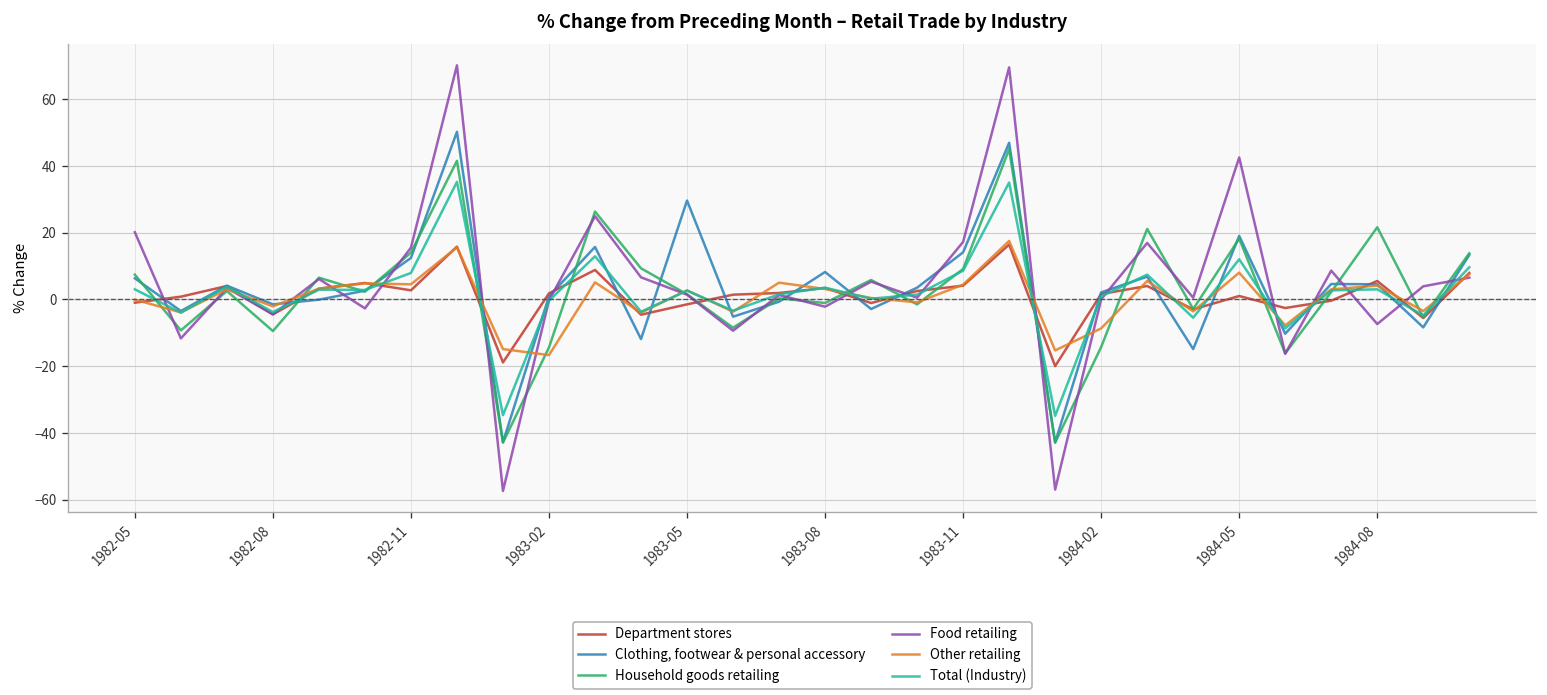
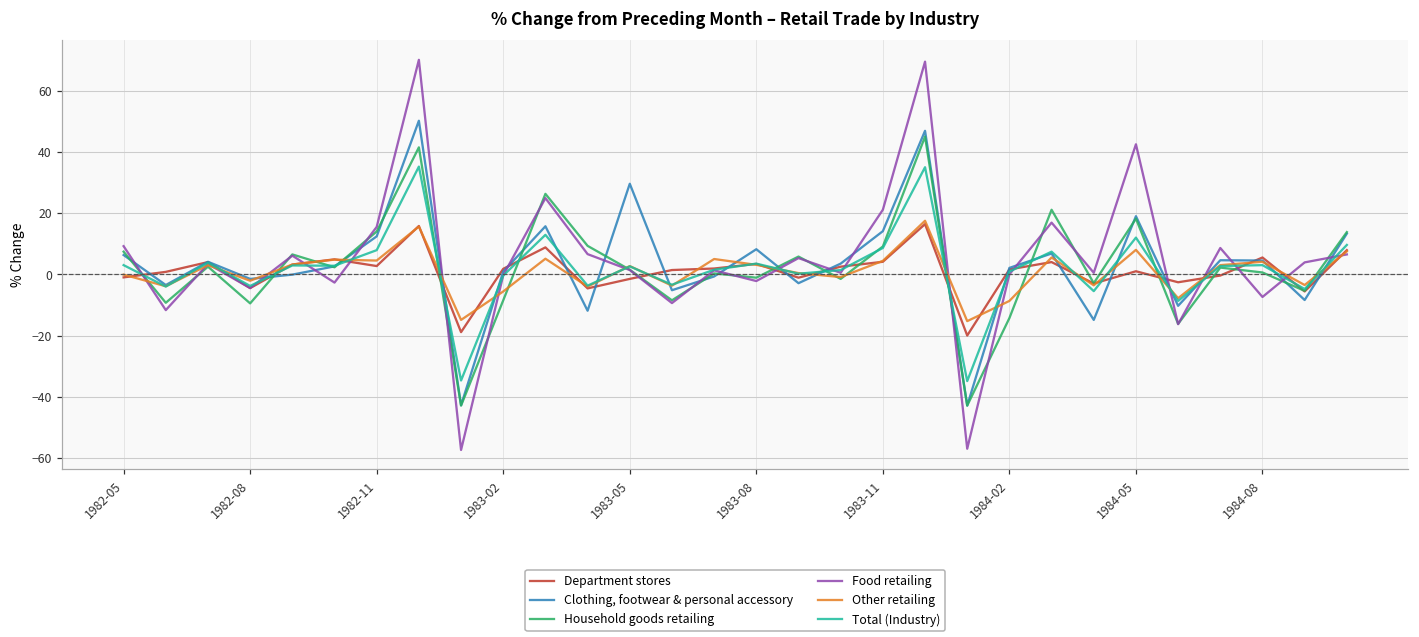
  {
    "Department stores": {
      "1982-11": 3,
      "1983-05": -2,
      "1984-05": 1,
      "1984-08": 6
    },
    "Clothing, footwear & personal accessory": {
      "1982-05": 6,
      "1982-11": 12,
      "1983-05": 30,
      "1983-08": 8,
      "1983-11": 14
    },
    "Household goods retailing": {
      "1982-05": 7,
      "1982-08": -10,
      "1982-11": 14,
-     "1983-02": -14,
+     "1983-02": -9,
      "1983-08": -1,
      "1984-02": -14,
-     "1984-08": 22
+     "1984-08": 1
    },
    "Food retailing": {
-     "1982-05": 20,
+     "1982-05": 9,
      "1982-11": 16,
      "1983-08": -2,
-     "1983-11": 17,
+     "1983-11": 21,
      "1984-05": 43,
      "1984-08": -7
    },
    "Other retailing": {
      "1982-11": 5,
-     "1983-02": -17,
+     "1983-02": -6,
      "1984-02": -9,
      "1984-05": 8
    },
    "Total (Industry)": {
      "1982-05": 3,
      "1982-11": 8,
      "1984-05": 12,
      "1984-08": 3
    }
  }
